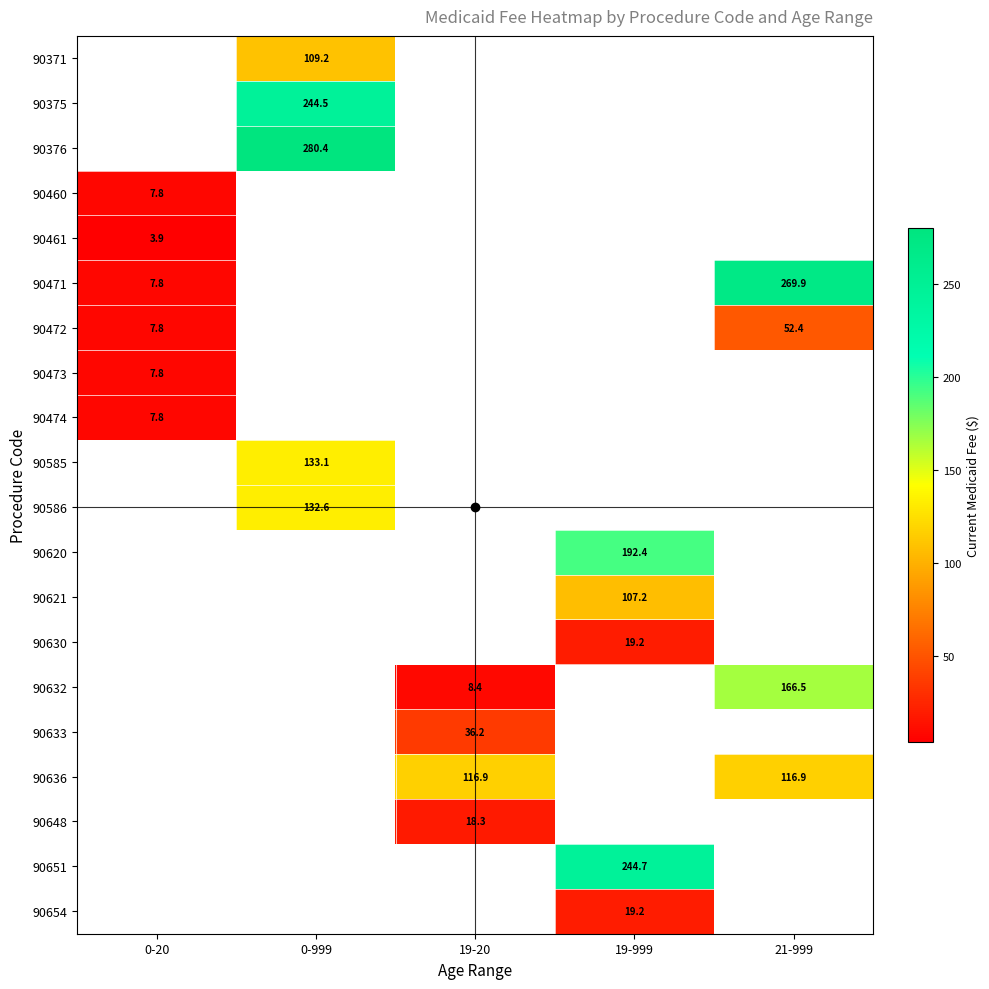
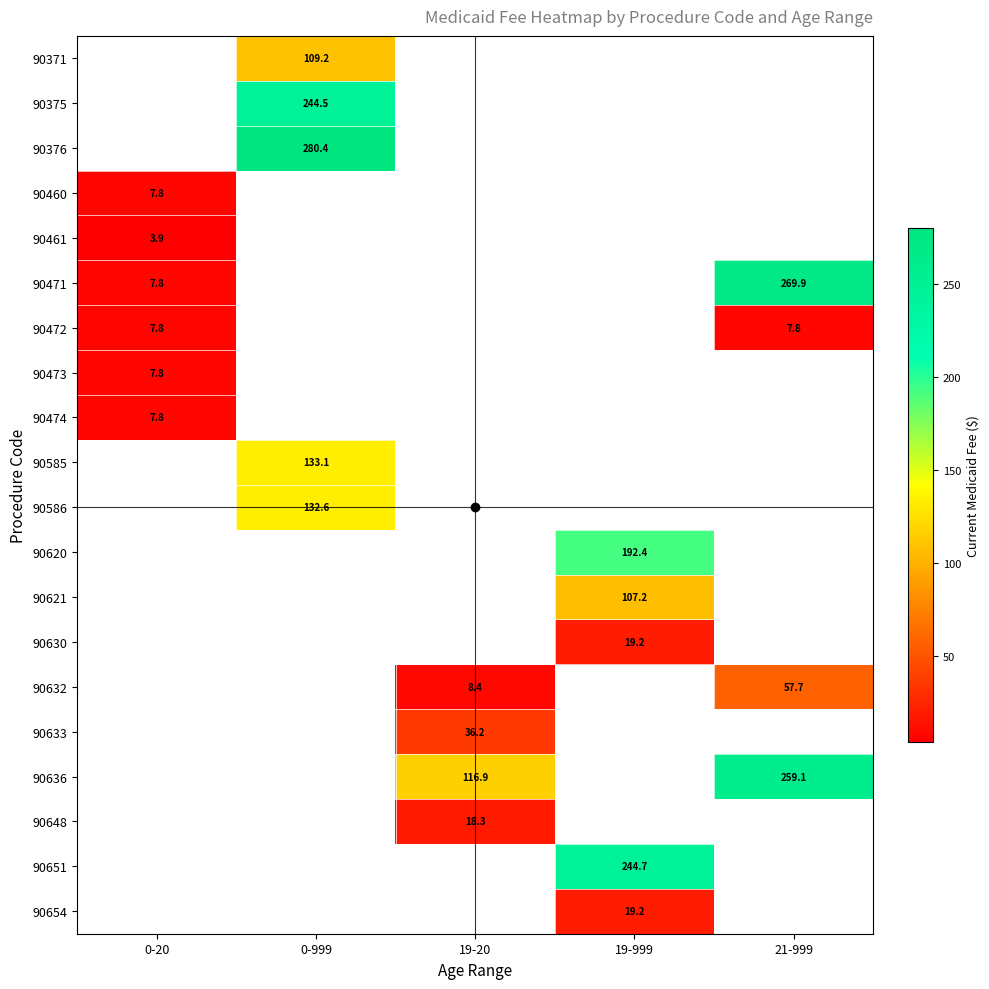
  {
    "90371": {
      "0-999": 109.2
    },
    "90375": {
      "0-999": 244.5
    },
    "90376": {
      "0-999": 280.4
    },
    "90460": {
      "0-20": 7.8
    },
    "90461": {
      "0-20": 3.9
    },
    "90471": {
      "0-20": 7.8,
      "21-999": 269.9
    },
    "90472": {
      "0-20": 7.8,
-     "21-999": 52.4
+     "21-999": 7.8
    },
    "90473": {
      "0-20": 7.8
    },
    "90474": {
      "0-20": 7.8
    },
    "90585": {
      "0-999": 133.1
    },
    "90586": {
      "0-999": 132.6
    },
    "90620": {
      "19-999": 192.4
    },
    "90621": {
      "19-999": 107.2
    },
    "90630": {
      "19-999": 19.2
    },
    "90632": {
      "19-20": 8.4,
-     "21-999": 166.5
+     "21-999": 57.7
    },
    "90633": {
      "19-20": 36.2
    },
    "90636": {
      "19-20": 116.9,
-     "21-999": 116.9
+     "21-999": 259.1
    },
    "90648": {
      "19-20": 18.3
    },
    "90651": {
      "19-999": 244.7
    },
    "90654": {
      "19-999": 19.2
    }
  }
